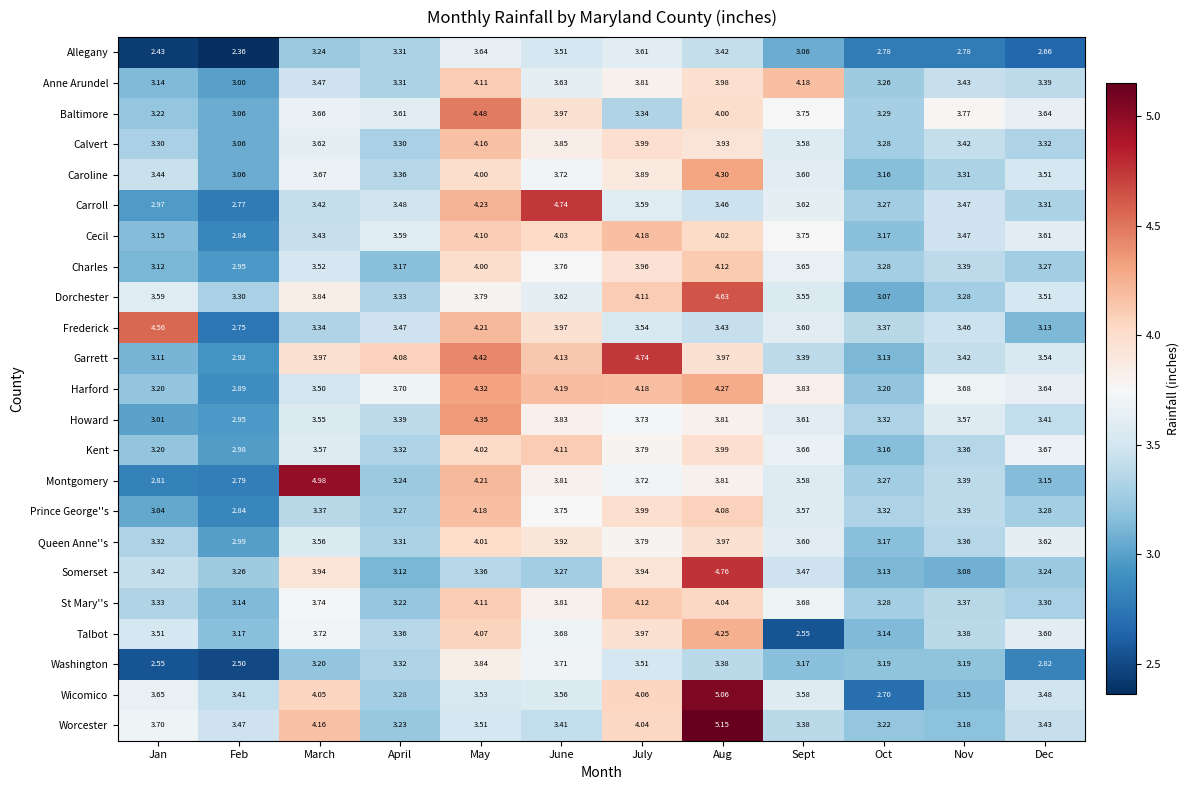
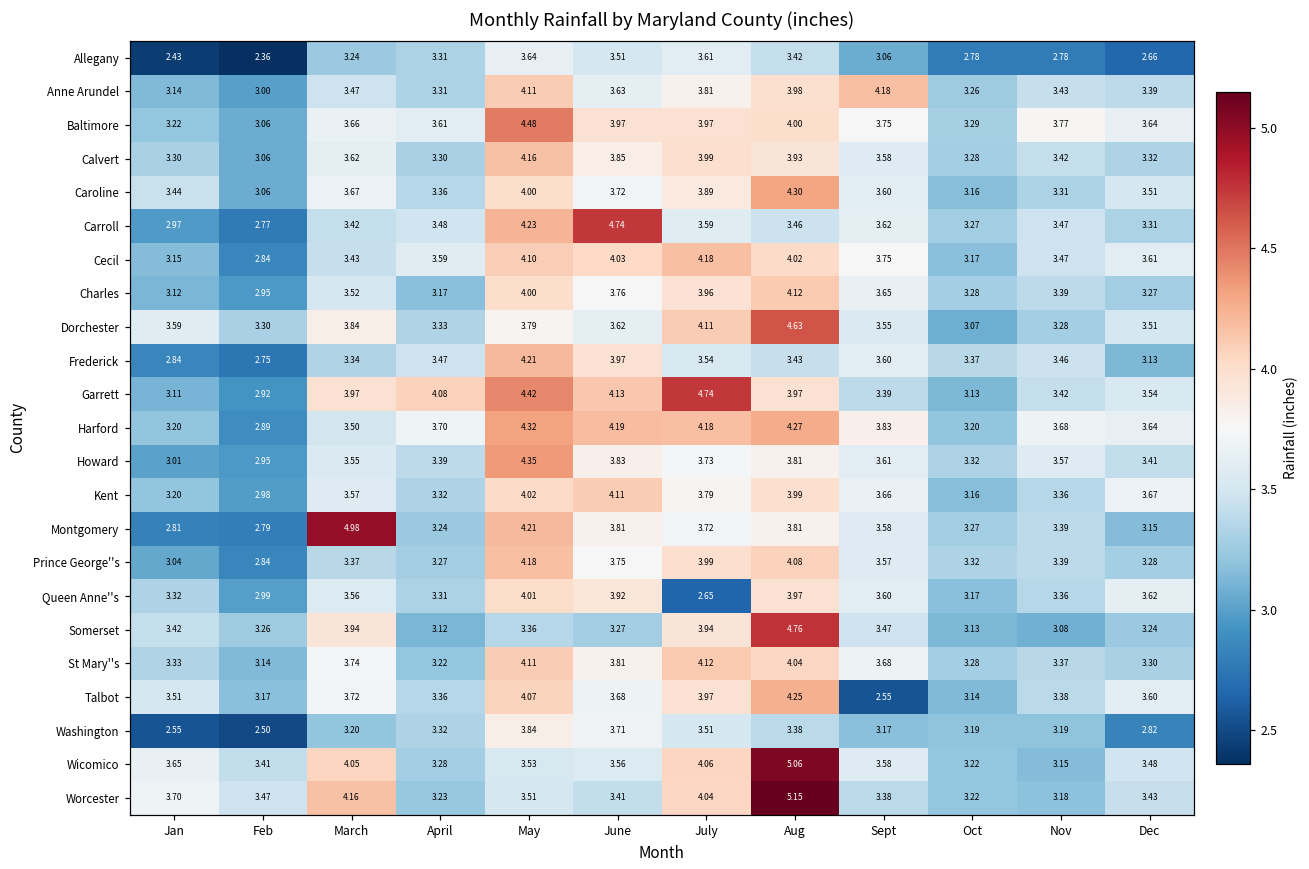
  {
    "Baltimore": {
      "Jan": 3.22,
      "Feb": 3.06,
      "March": 3.66,
      "April": 3.61,
      "May": 4.48,
      "June": 3.97,
-     "July": 3.34,
+     "July": 3.97,
      "Aug": 4.00,
      "Sept": 3.75,
      "Oct": 3.29,
      "Nov": 3.77,
      "Dec": 3.64
    },
    "Frederick": {
-     "Jan": 4.56,
+     "Jan": 2.84,
      "Feb": 2.75,
      "March": 3.34,
      "April": 3.47,
      "May": 4.21,
      "June": 3.97,
      "July": 3.54,
      "Aug": 3.43,
      "Sept": 3.60,
      "Oct": 3.37,
      "Nov": 3.46,
      "Dec": 3.13
    },
    "Queen Anne''s": {
      "Jan": 3.32,
      "Feb": 2.99,
      "March": 3.56,
      "April": 3.31,
      "May": 4.01,
      "June": 3.92,
-     "July": 3.79,
+     "July": 2.65,
      "Aug": 3.97,
      "Sept": 3.60,
      "Oct": 3.17,
      "Nov": 3.36,
      "Dec": 3.62
    },
    "Wicomico": {
      "Jan": 3.65,
      "Feb": 3.41,
      "March": 4.05,
      "April": 3.28,
      "May": 3.53,
      "June": 3.56,
      "July": 4.06,
      "Aug": 5.06,
      "Sept": 3.58,
-     "Oct": 2.70,
+     "Oct": 3.22,
      "Nov": 3.15,
      "Dec": 3.48
    }
  }
